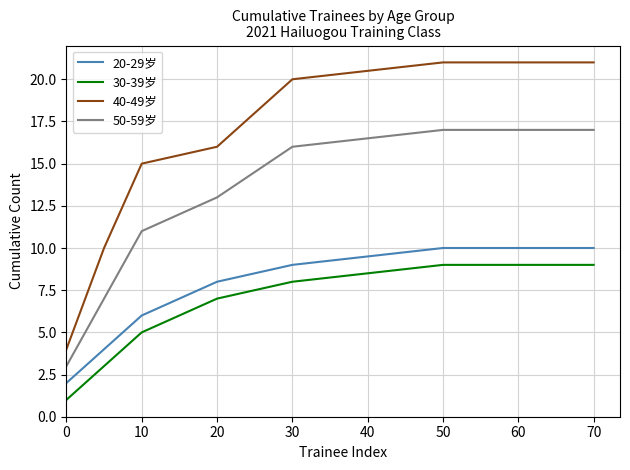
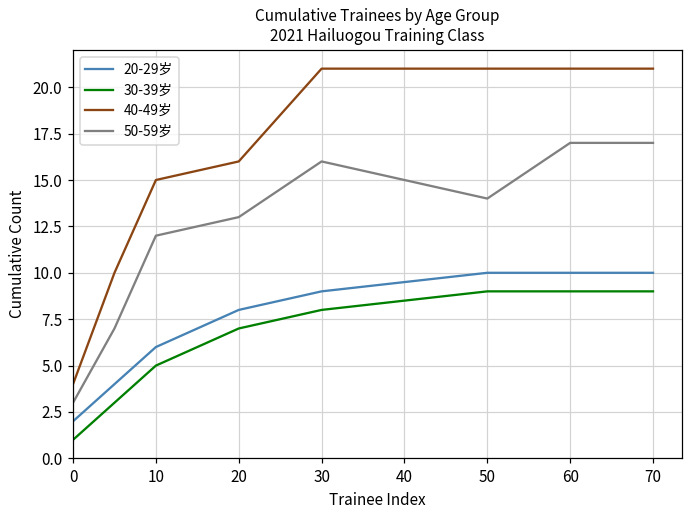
  {
    "20-29岁": {
      "0": 2,
      "10": 6,
      "20": 8,
      "30": 9,
      "50": 10,
      "60": 10,
      "70": 10
    },
    "30-39岁": {
      "0": 1,
      "10": 5,
      "20": 7,
      "30": 8,
      "50": 9,
      "60": 9,
      "70": 9
    },
    "40-49岁": {
      "0": 4,
      "10": 15,
      "20": 16,
-     "30": 20,
+     "30": 21,
      "50": 21,
      "60": 21,
      "70": 21
    },
    "50-59岁": {
      "0": 3,
-     "10": 11,
+     "10": 12,
      "20": 13,
      "30": 16,
-     "50": 17,
+     "50": 14,
      "60": 17,
      "70": 17
    }
  }
